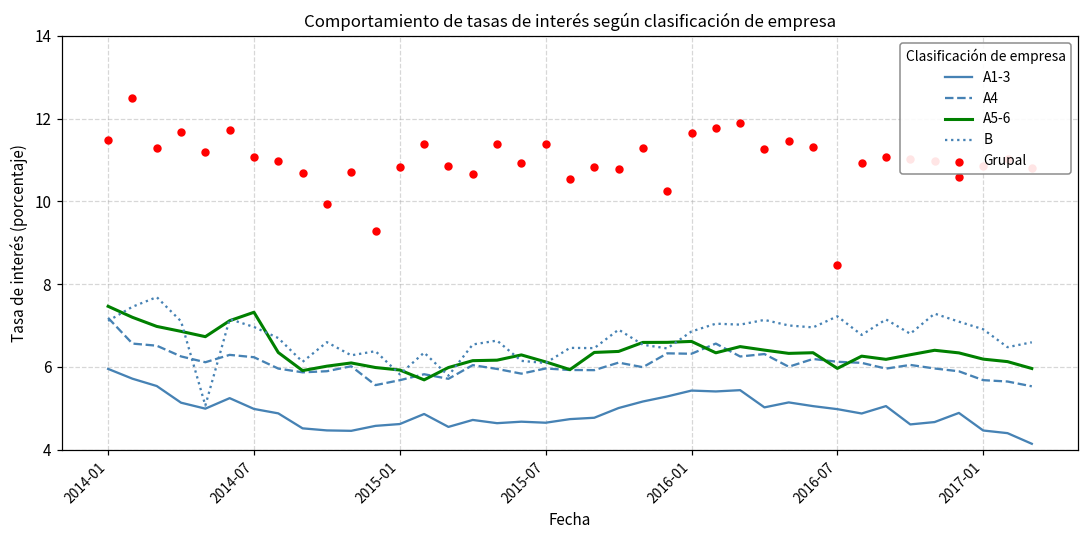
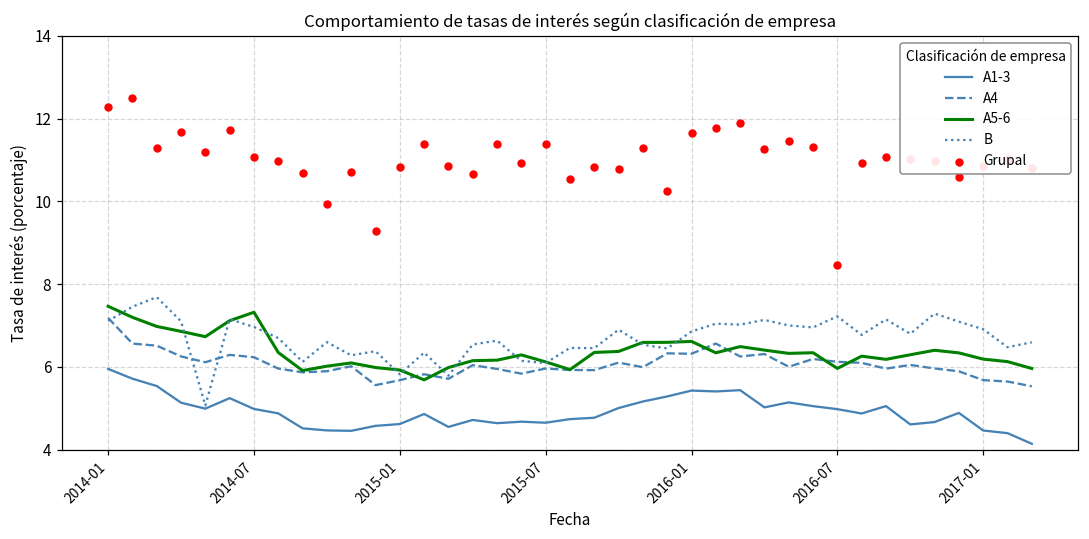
  {
    "Grupal": {
-     "2014-01": 11.5
+     "2014-01": 12.3
    },
    "A5-6": {
      "2014-01": 7.5,
      "2014-07": 7.3,
      "2015-01": 5.9,
      "2016-01": 6.6,
      "2016-07": 6.0,
      "2017-01": 6.2
    }
  }
